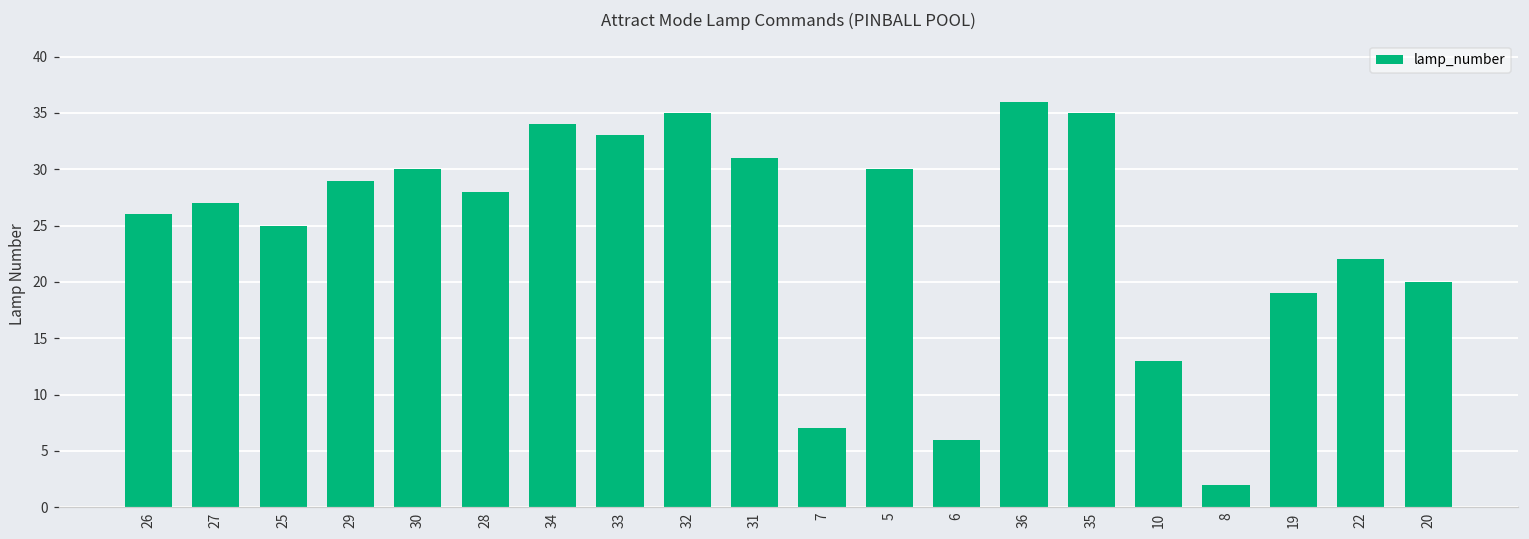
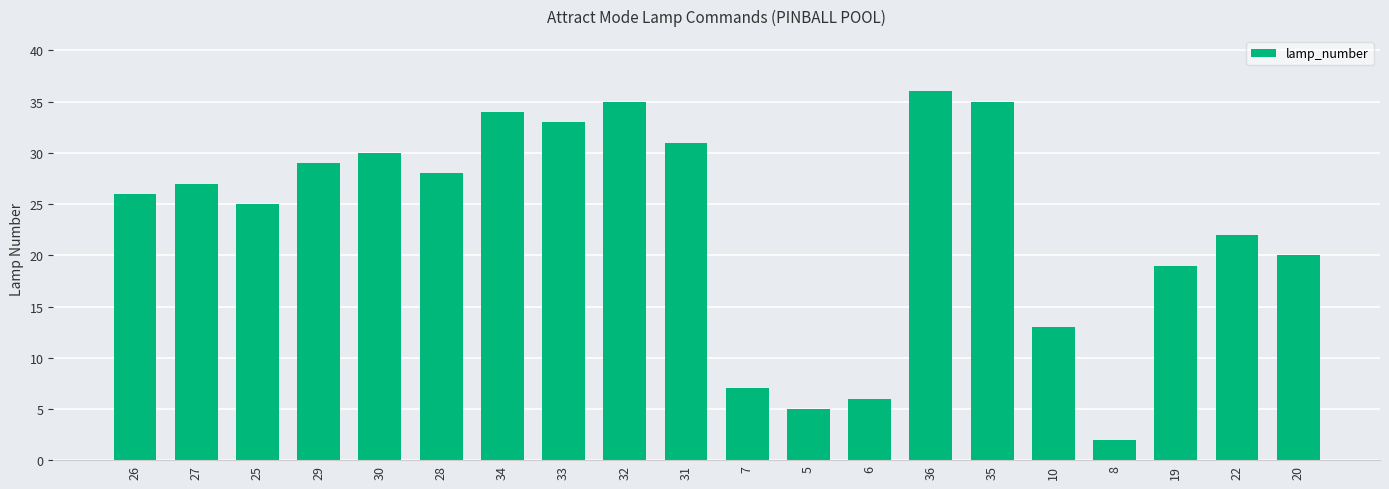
  {
    "26": 26,
    "27": 27,
    "25": 25,
    "29": 29,
    "30": 30,
    "28": 28,
    "34": 34,
    "33": 33,
    "32": 35,
    "31": 31,
    "7": 7,
-   "5": 30,
+   "5": 5,
    "6": 6,
    "36": 36,
    "35": 35,
    "10": 13,
    "8": 2,
    "19": 19,
    "22": 22,
    "20": 20
  }
